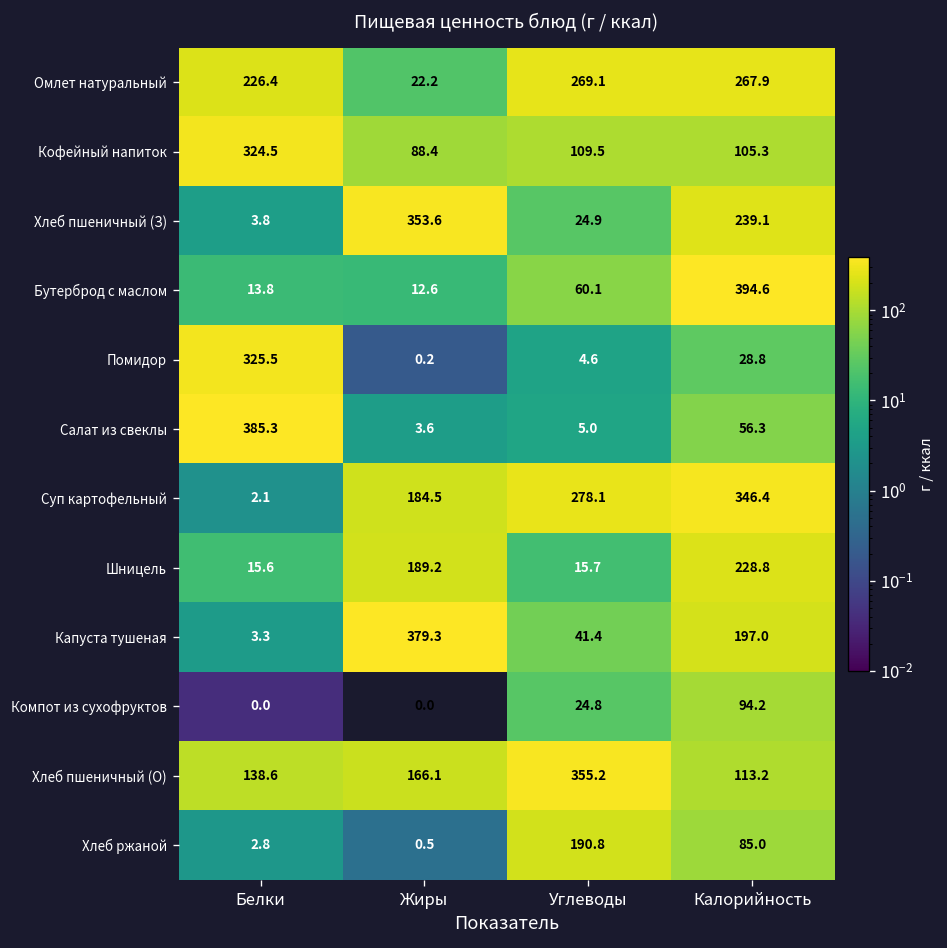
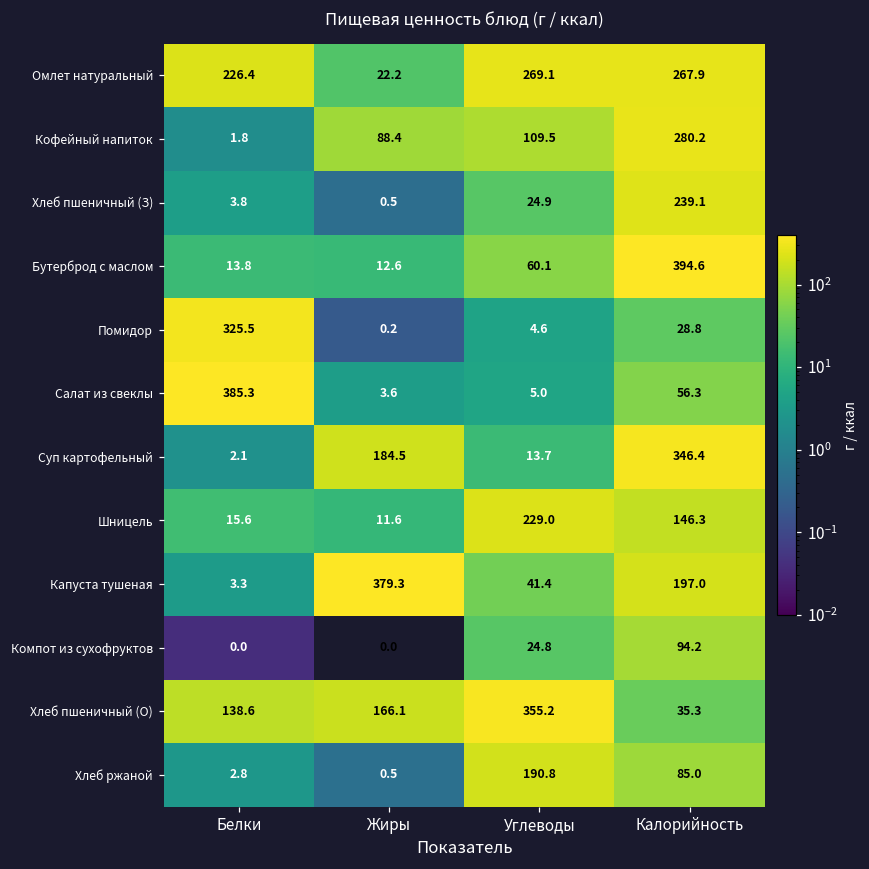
  {
    "Омлет натуральный": {
      "Белки": 226.4,
      "Жиры": 22.2,
      "Углеводы": 269.1,
      "Калорийность": 267.9
    },
    "Кофейный напиток": {
-     "Белки": 324.5,
+     "Белки": 1.8,
      "Жиры": 88.4,
      "Углеводы": 109.5,
-     "Калорийность": 105.3
+     "Калорийность": 280.2
    },
    "Хлеб пшеничный (З)": {
      "Белки": 3.8,
-     "Жиры": 353.6,
+     "Жиры": 0.5,
      "Углеводы": 24.9,
      "Калорийность": 239.1
    },
    "Бутерброд с маслом": {
      "Белки": 13.8,
      "Жиры": 12.6,
      "Углеводы": 60.1,
      "Калорийность": 394.6
    },
    "Помидор": {
      "Белки": 325.5,
      "Жиры": 0.2,
      "Углеводы": 4.6,
      "Калорийность": 28.8
    },
    "Салат из свеклы": {
      "Белки": 385.3,
      "Жиры": 3.6,
      "Углеводы": 5.0,
      "Калорийность": 56.3
    },
    "Суп картофельный": {
      "Белки": 2.1,
      "Жиры": 184.5,
-     "Углеводы": 278.1,
+     "Углеводы": 13.7,
      "Калорийность": 346.4
    },
    "Шницель": {
      "Белки": 15.6,
-     "Жиры": 189.2,
-     "Углеводы": 15.7,
-     "Калорийность": 228.8
+     "Жиры": 11.6,
+     "Углеводы": 229.0,
+     "Калорийность": 146.3
    },
    "Капуста тушеная": {
      "Белки": 3.3,
      "Жиры": 379.3,
      "Углеводы": 41.4,
      "Калорийность": 197.0
    },
    "Компот из сухофруктов": {
      "Белки": 0.0,
      "Углеводы": 24.8,
      "Калорийность": 94.2
    },
    "Хлеб пшеничный (О)": {
      "Белки": 138.6,
      "Жиры": 166.1,
      "Углеводы": 355.2,
-     "Калорийность": 113.2
+     "Калорийность": 35.3
    },
    "Хлеб ржаной": {
      "Белки": 2.8,
      "Жиры": 0.5,
      "Углеводы": 190.8,
      "Калорийность": 85.0
    }
  }
